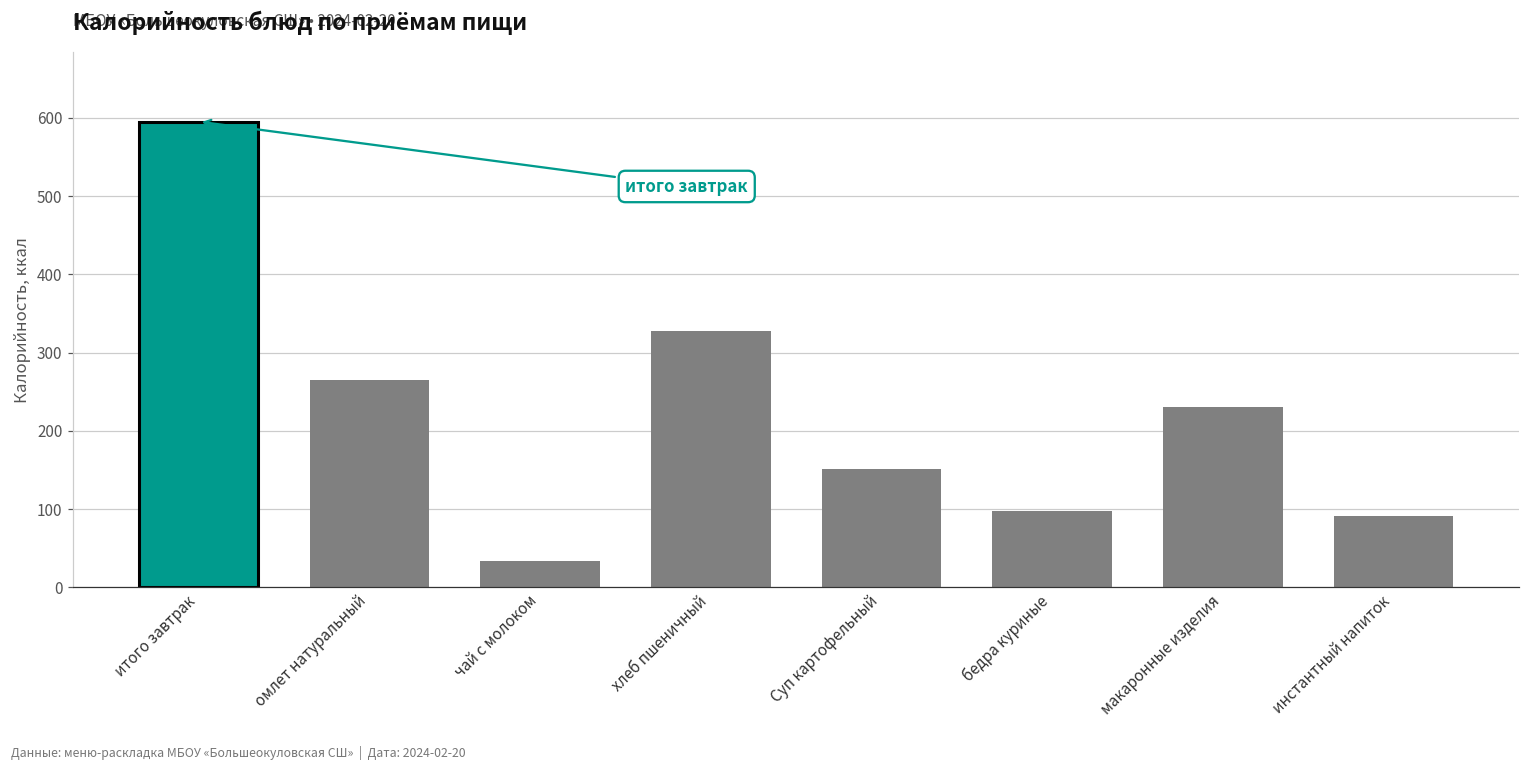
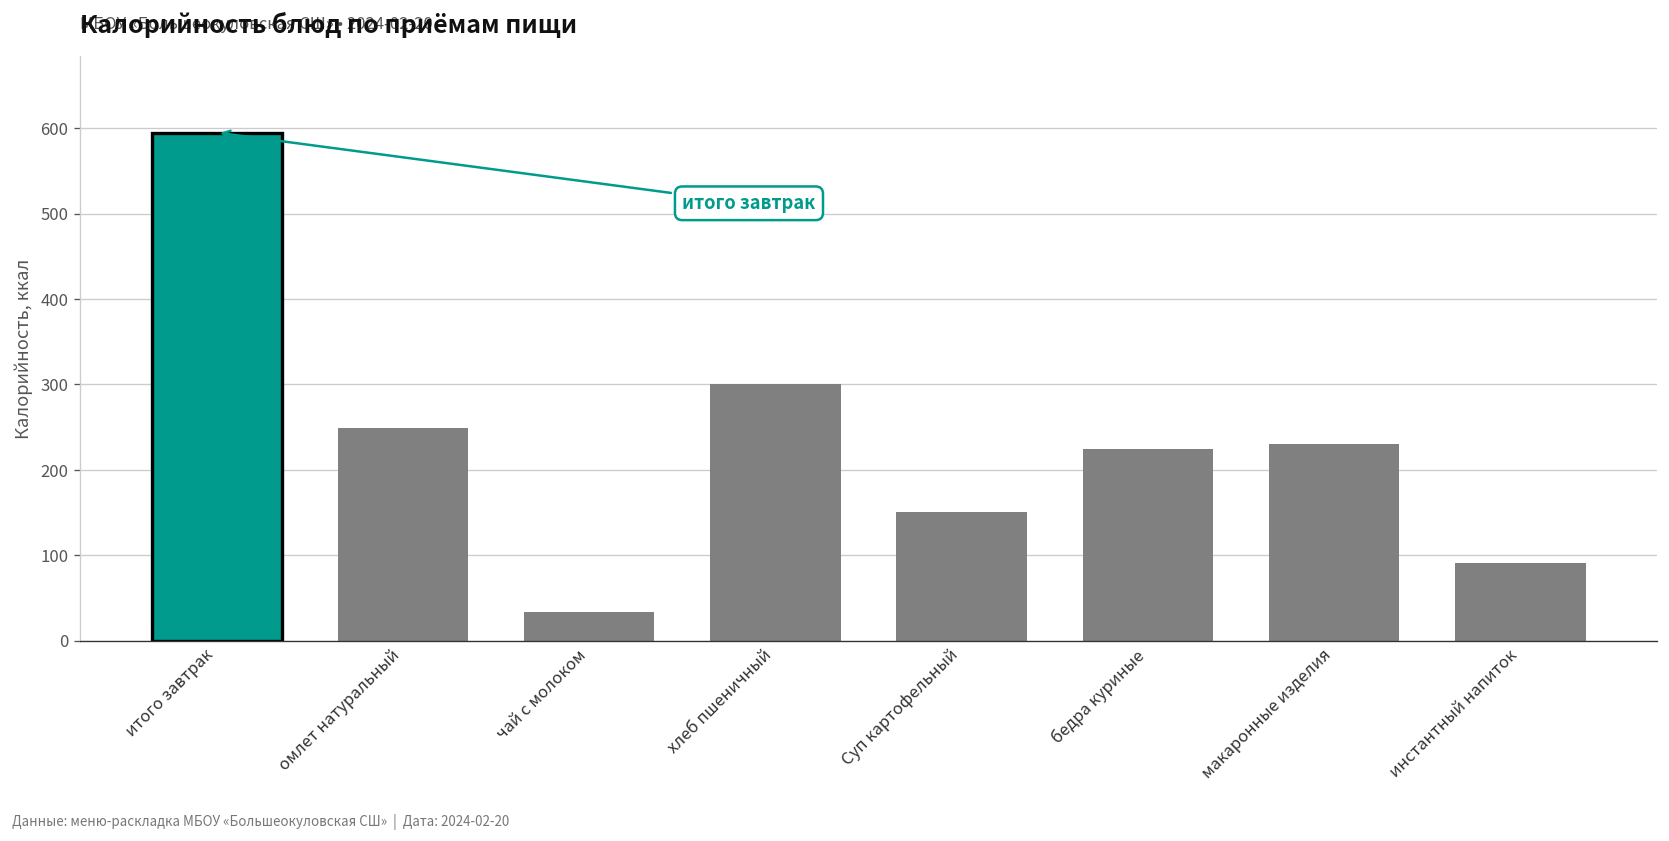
  {
    "итого завтрак": 600,
-   "омлет натуральный": 270,
+   "омлет натуральный": 250,
    "чай с молоком": 30,
-   "хлеб пшеничный": 330,
+   "хлеб пшеничный": 300,
    "Суп картофельный": 150,
-   "бедра куриные": 100,
+   "бедра куриные": 220,
    "макаронные изделия": 230,
    "инстантный напиток": 90
  }
